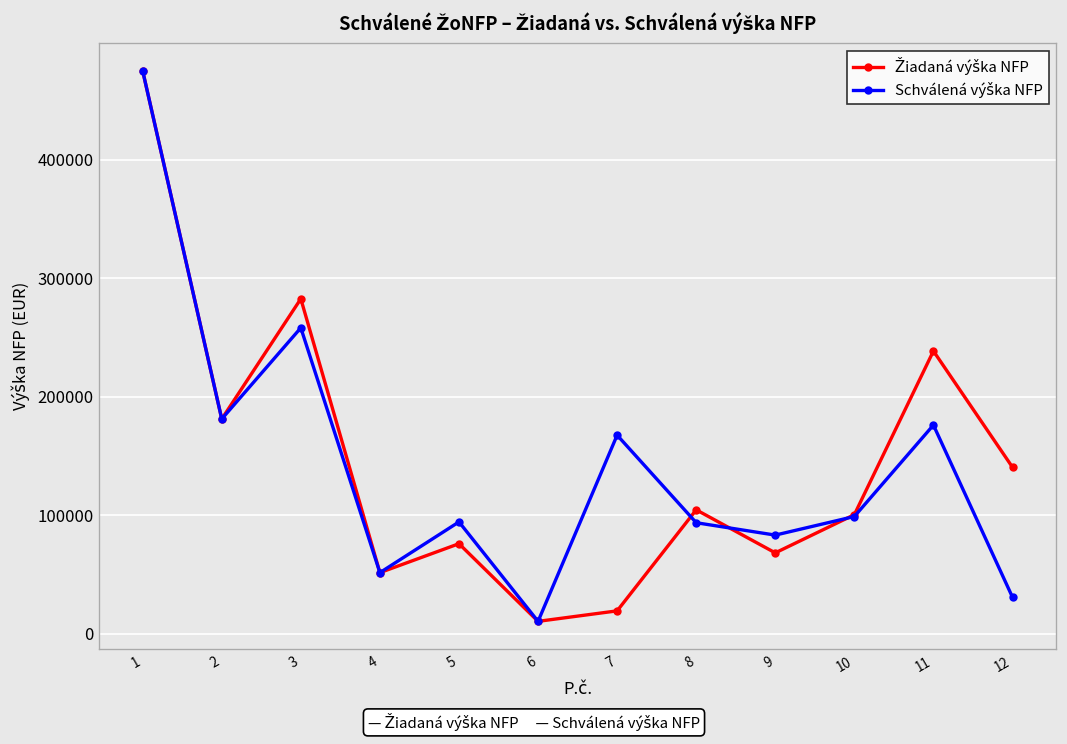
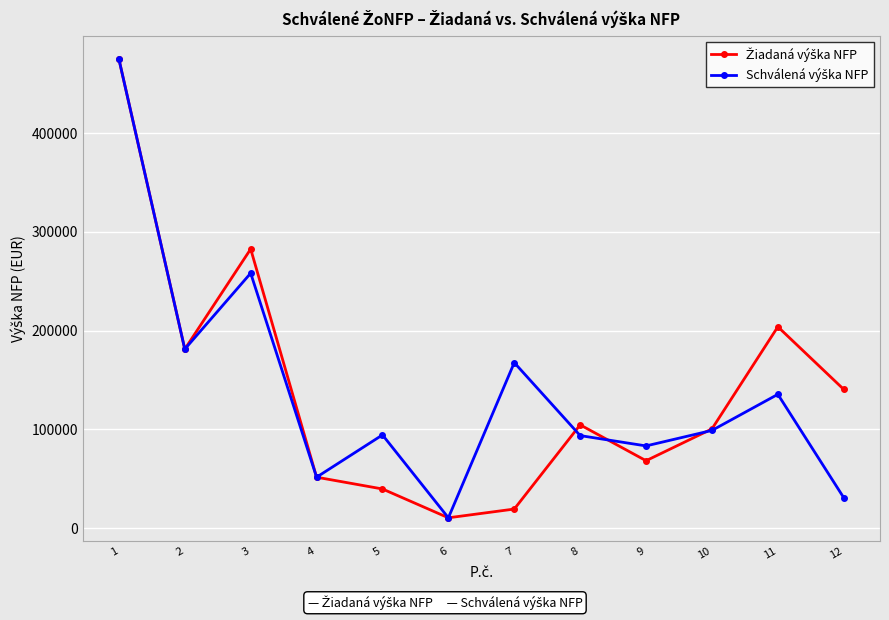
  {
    "Žiadaná výška NFP": {
      "3": 280000,
-     "5": 80000,
+     "5": 40000,
      "7": 20000,
      "8": 100000,
      "9": 70000,
-     "11": 240000,
+     "11": 200000,
      "12": 140000
    },
    "Schválená výška NFP": {
      "3": 260000,
      "5": 90000,
      "7": 170000,
      "8": 90000,
      "9": 80000,
-     "11": 180000,
+     "11": 140000,
      "12": 30000
    }
  }
